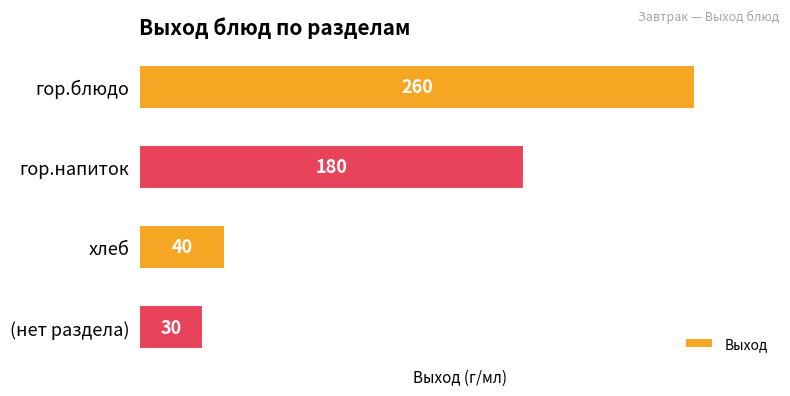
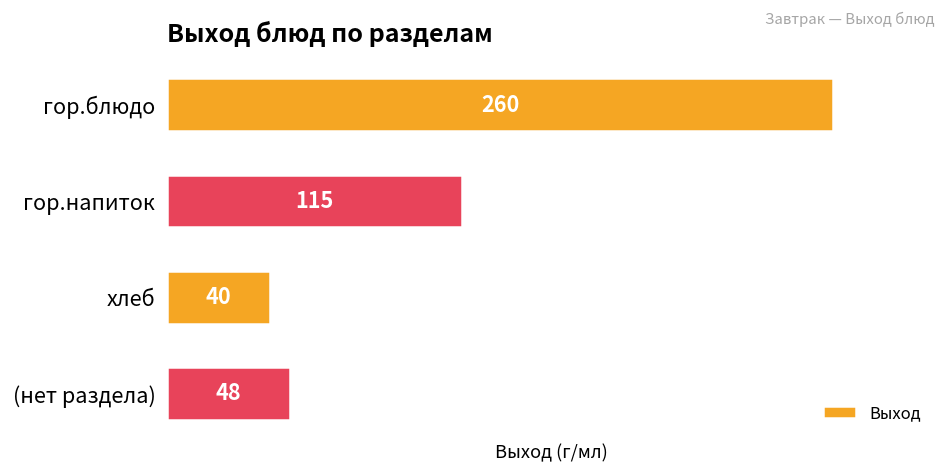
  {
    "гор.блюдо": 260,
-   "гор.напиток": 180,
+   "гор.напиток": 115,
    "хлеб": 40,
-   "(нет раздела)": 30
+   "(нет раздела)": 48
  }
